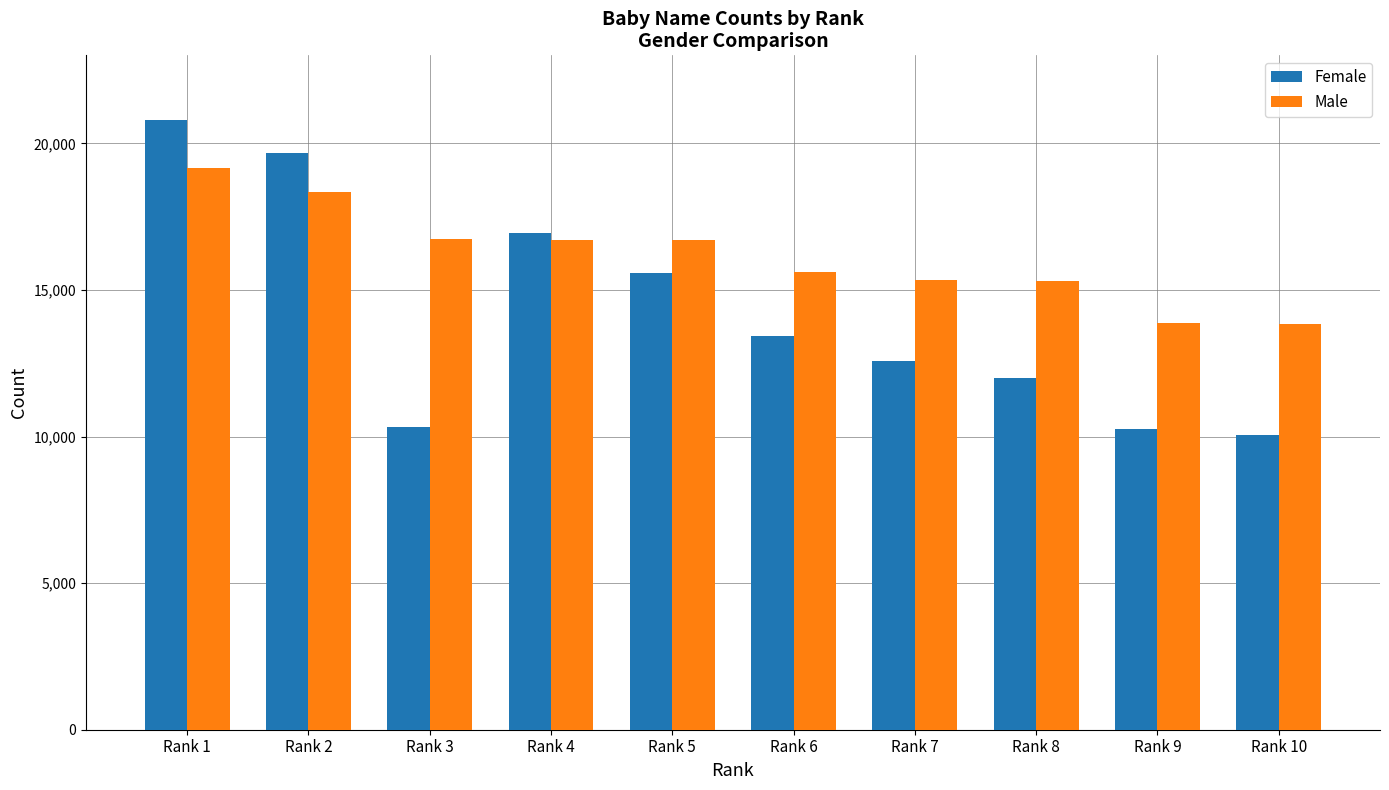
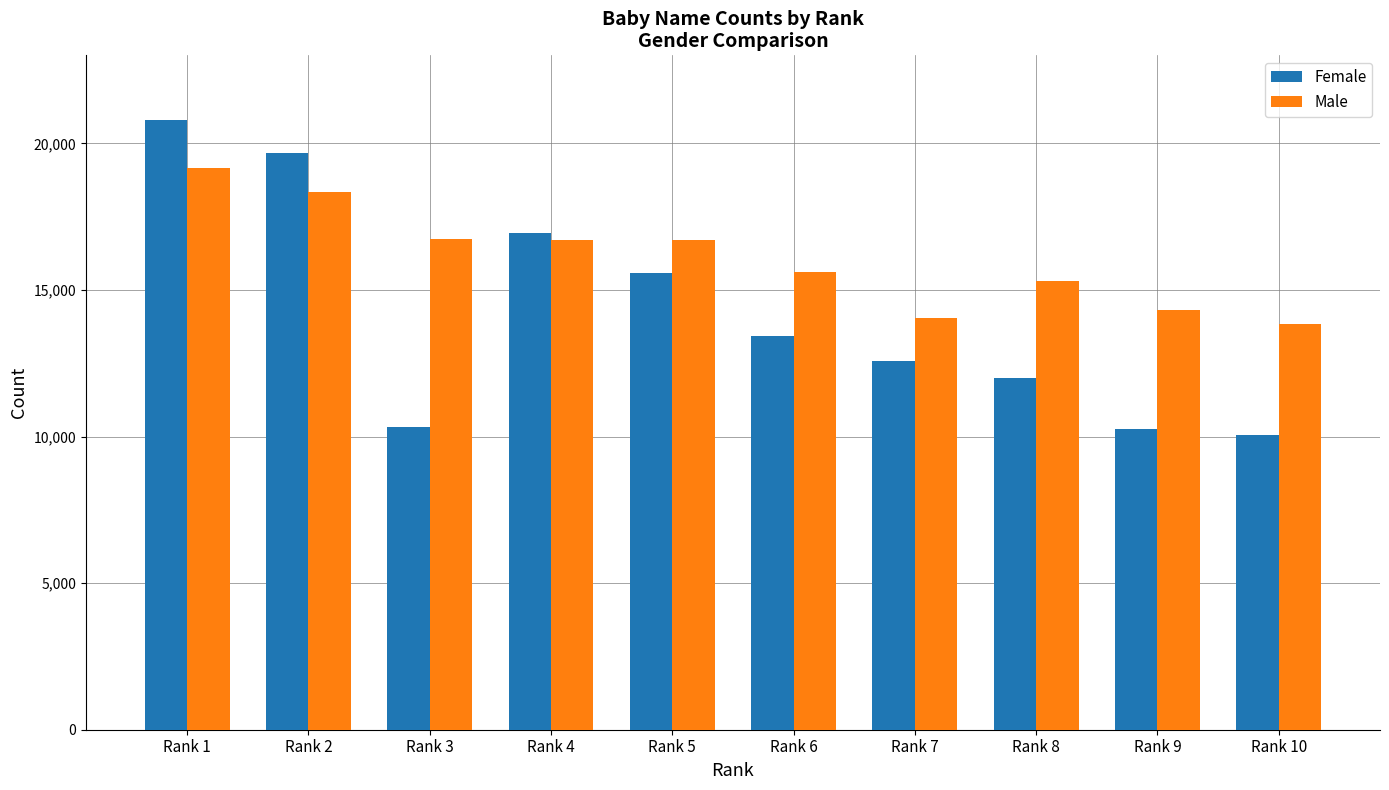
  {
    "Female": {
      "Rank 1": "20,800",
      "Rank 2": "19,700",
      "Rank 3": "10,300",
      "Rank 4": "17,000",
      "Rank 5": "15,600",
      "Rank 6": "13,400",
      "Rank 7": "12,600",
      "Rank 8": "12,000",
      "Rank 9": "10,200",
      "Rank 10": "10,000"
    },
    "Male": {
      "Rank 1": "19,100",
      "Rank 2": "18,300",
      "Rank 3": "16,800",
      "Rank 4": "16,700",
      "Rank 5": "16,700",
      "Rank 6": "15,600",
-     "Rank 7": "15,300",
+     "Rank 7": "14,000",
      "Rank 8": "15,300",
-     "Rank 9": "13,900",
+     "Rank 9": "14,300",
      "Rank 10": "13,800"
    }
  }
